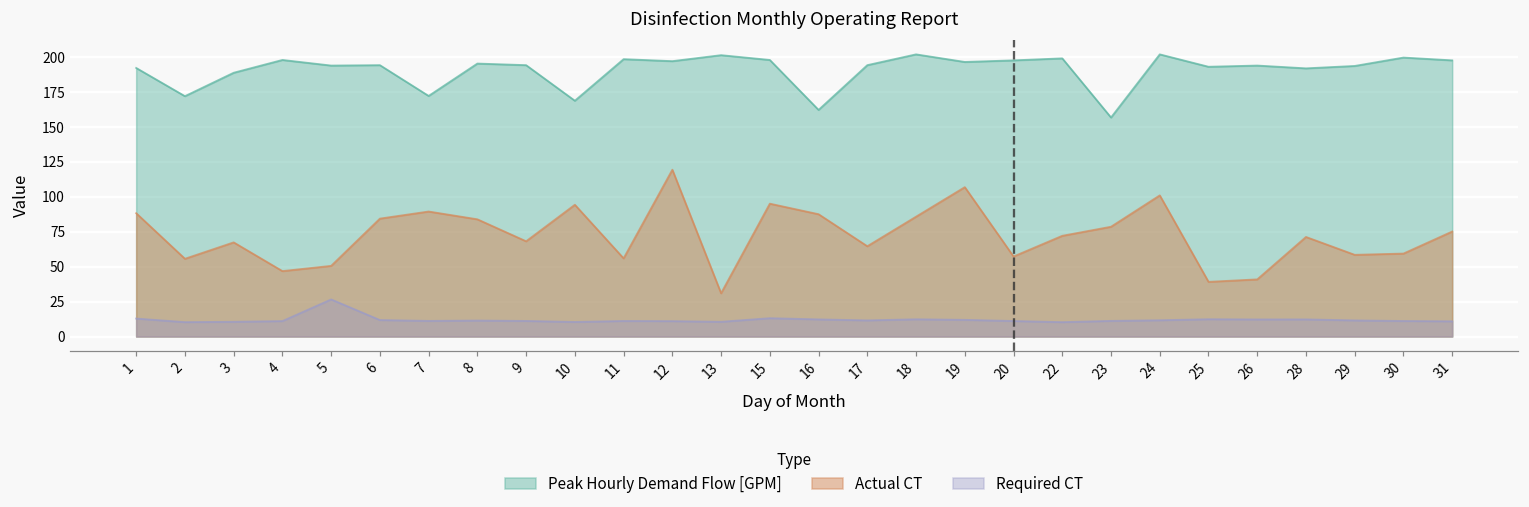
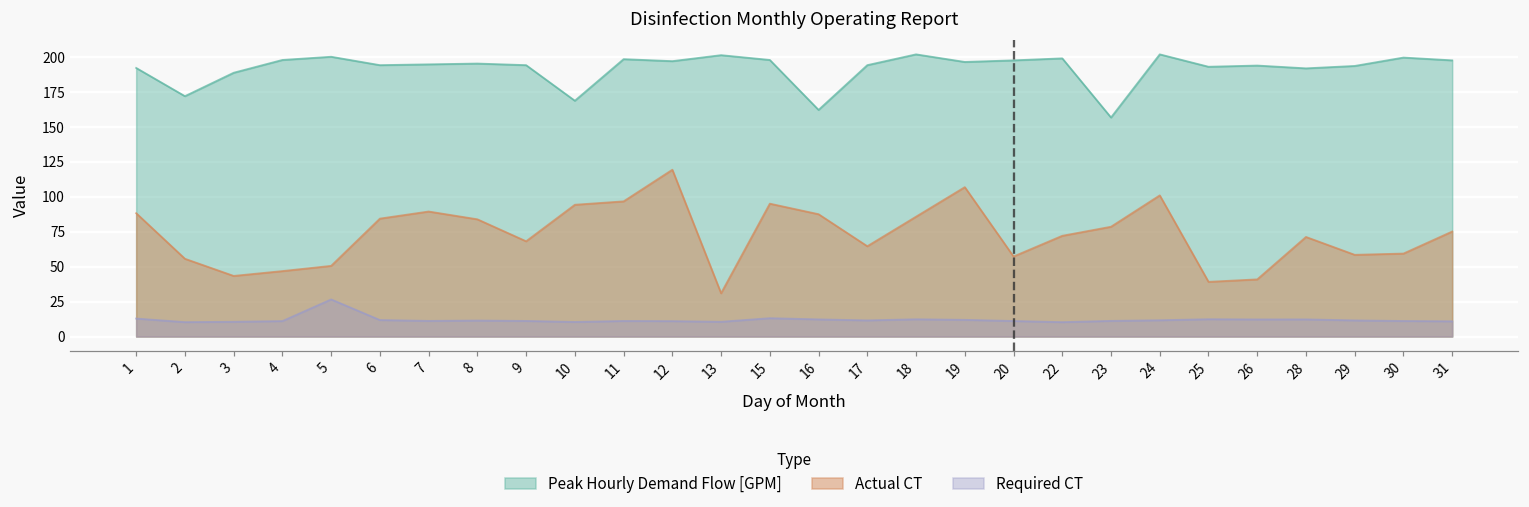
  {
    "Peak Hourly Demand Flow [GPM]": {
      "1": 192,
      "2": 172,
      "3": 189,
      "4": 198,
-     "5": 194,
+     "5": 200,
      "6": 194,
-     "7": 172,
+     "7": 195,
      "8": 195,
      "9": 194,
      "10": 169,
      "11": 198,
      "12": 197,
      "13": 201,
      "15": 198,
      "16": 162,
      "17": 194,
      "18": 202,
      "19": 196,
      "20": 197,
      "22": 199,
      "23": 157,
      "24": 202,
      "25": 193,
      "26": 194,
      "28": 192,
      "29": 193,
      "30": 199,
      "31": 197
    },
    "Actual CT": {
      "1": 88,
      "2": 56,
-     "3": 67,
+     "3": 43,
      "4": 47,
      "5": 51,
      "6": 84,
      "7": 89,
      "8": 84,
      "9": 68,
      "10": 94,
-     "11": 56,
+     "11": 97,
      "12": 119,
      "13": 31,
      "15": 95,
      "16": 87,
      "17": 65,
      "18": 86,
      "19": 107,
      "20": 57,
      "22": 72,
      "23": 78,
      "24": 101,
      "25": 39,
      "26": 41,
      "28": 71,
      "29": 58,
      "30": 59,
      "31": 75
    },
    "Required CT": {
      "1": 13,
      "2": 10,
      "3": 11,
      "4": 11,
      "5": 27,
      "6": 12,
      "7": 11,
      "8": 11,
      "9": 11,
      "10": 10,
      "11": 11,
      "12": 11,
      "13": 11,
      "15": 13,
      "16": 12,
      "17": 12,
      "18": 12,
      "19": 12,
      "20": 11,
      "22": 10,
      "23": 11,
      "24": 12,
      "25": 12,
      "26": 12,
      "28": 12,
      "29": 12,
      "30": 11,
      "31": 11
    }
  }
